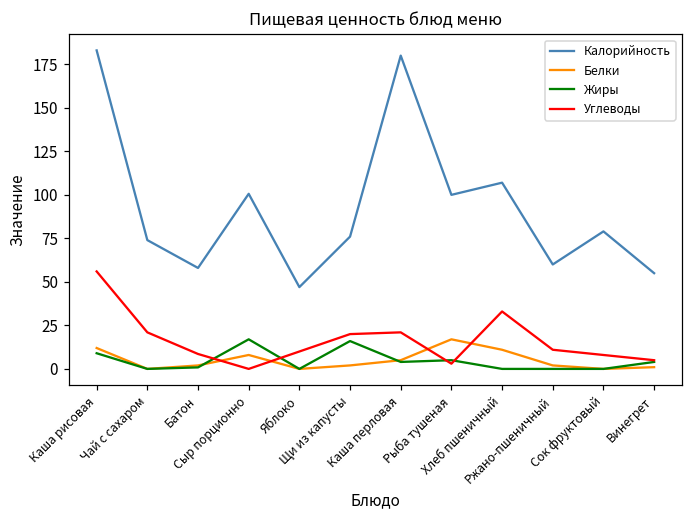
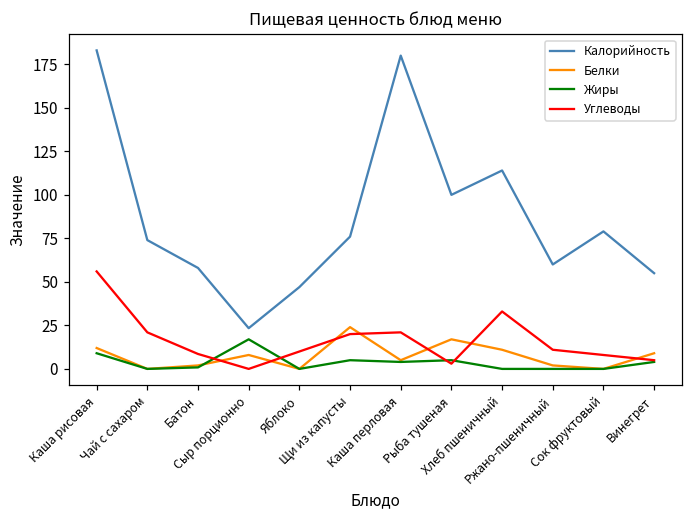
  {
    "Калорийность": {
      "Каша рисовая": 183,
      "Чай с сахаром": 74,
      "Батон": 58,
-     "Сыр порционно": 101,
+     "Сыр порционно": 23,
      "Яблоко": 47,
      "Щи из капусты": 76,
      "Каша перловая": 180,
      "Рыба тушеная": 100,
-     "Хлеб пшеничный": 107,
+     "Хлеб пшеничный": 114,
      "Ржано-пшеничный": 60,
      "Сок фруктовый": 79,
      "Винегрет": 55
    },
    "Белки": {
      "Каша рисовая": 12,
      "Сыр порционно": 8,
-     "Щи из капусты": 2,
+     "Щи из капусты": 24,
      "Рыба тушеная": 17,
      "Хлеб пшеничный": 11,
      "Ржано-пшеничный": 2,
-     "Винегрет": 1
+     "Винегрет": 9
    },
    "Жиры": {
      "Каша рисовая": 9,
      "Сыр порционно": 17,
-     "Щи из капусты": 16,
+     "Щи из капусты": 5,
      "Рыба тушеная": 5,
      "Хлеб пшеничный": 0,
      "Ржано-пшеничный": 0
    },
    "Углеводы": {
      "Каша рисовая": 56,
      "Чай с сахаром": 21,
      "Батон": 9,
      "Сыр порционно": 0,
      "Яблоко": 10,
      "Щи из капусты": 20,
      "Каша перловая": 21,
      "Рыба тушеная": 3,
      "Хлеб пшеничный": 33,
      "Ржано-пшеничный": 11,
      "Сок фруктовый": 8
    }
  }
